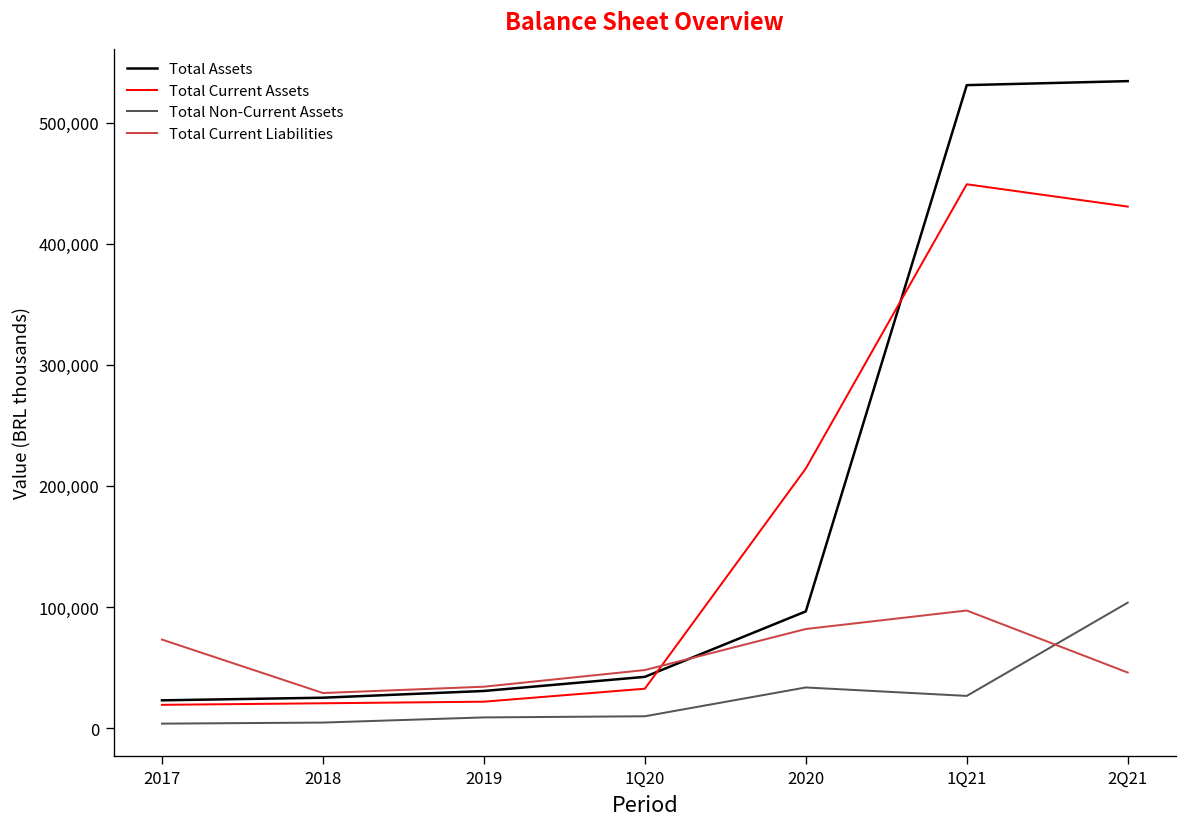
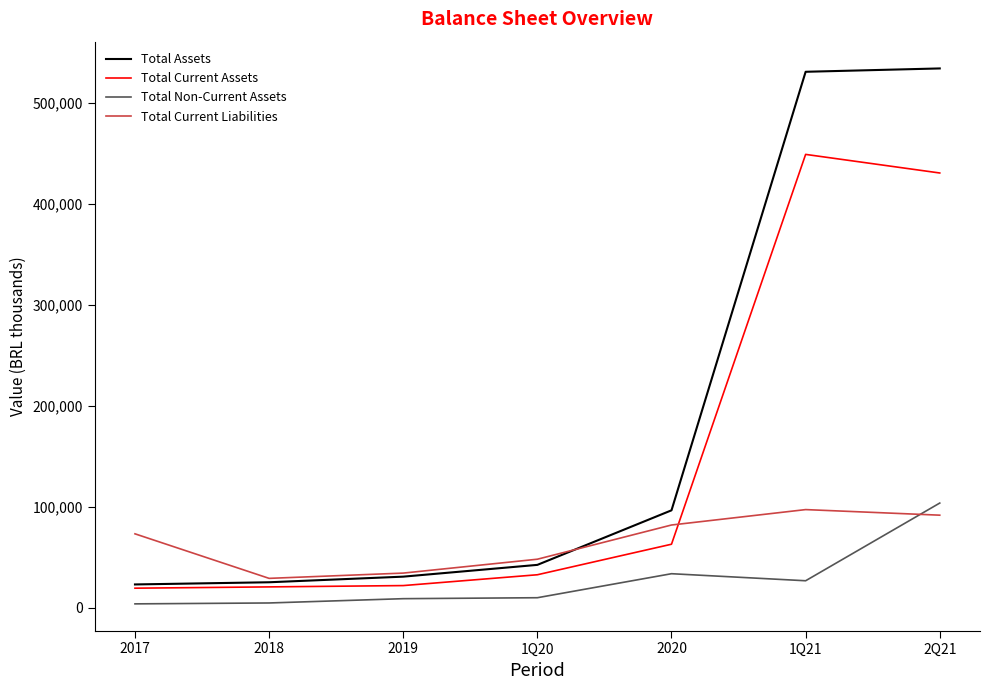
  {
    "Total Assets": {
      "2017": "23,000",
      "2018": "25,000",
      "2019": "31,000",
      "1Q20": "42,000",
      "2020": "96,000",
      "1Q21": "531,000",
      "2Q21": "534,000"
    },
    "Total Current Assets": {
      "2017": "19,000",
      "2018": "21,000",
      "2019": "22,000",
      "1Q20": "33,000",
-     "2020": "214,000",
+     "2020": "63,000",
      "1Q21": "449,000",
      "2Q21": "431,000"
    },
    "Total Non-Current Assets": {
      "2017": "4,000",
      "2018": "5,000",
      "2019": "9,000",
      "1Q20": "10,000",
      "2020": "34,000",
      "1Q21": "27,000",
      "2Q21": "104,000"
    },
    "Total Current Liabilities": {
      "2017": "73,000",
      "2018": "29,000",
      "2019": "34,000",
      "1Q20": "48,000",
      "2020": "82,000",
      "1Q21": "97,000",
-     "2Q21": "46,000"
+     "2Q21": "92,000"
    }
  }
